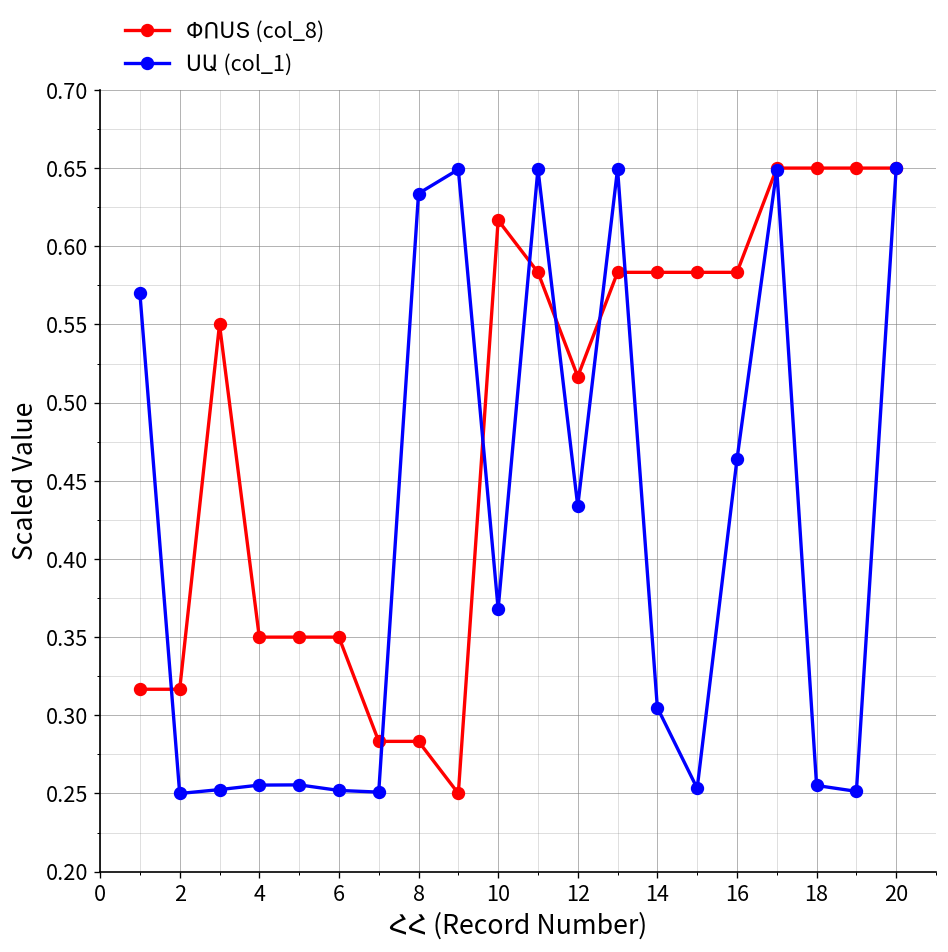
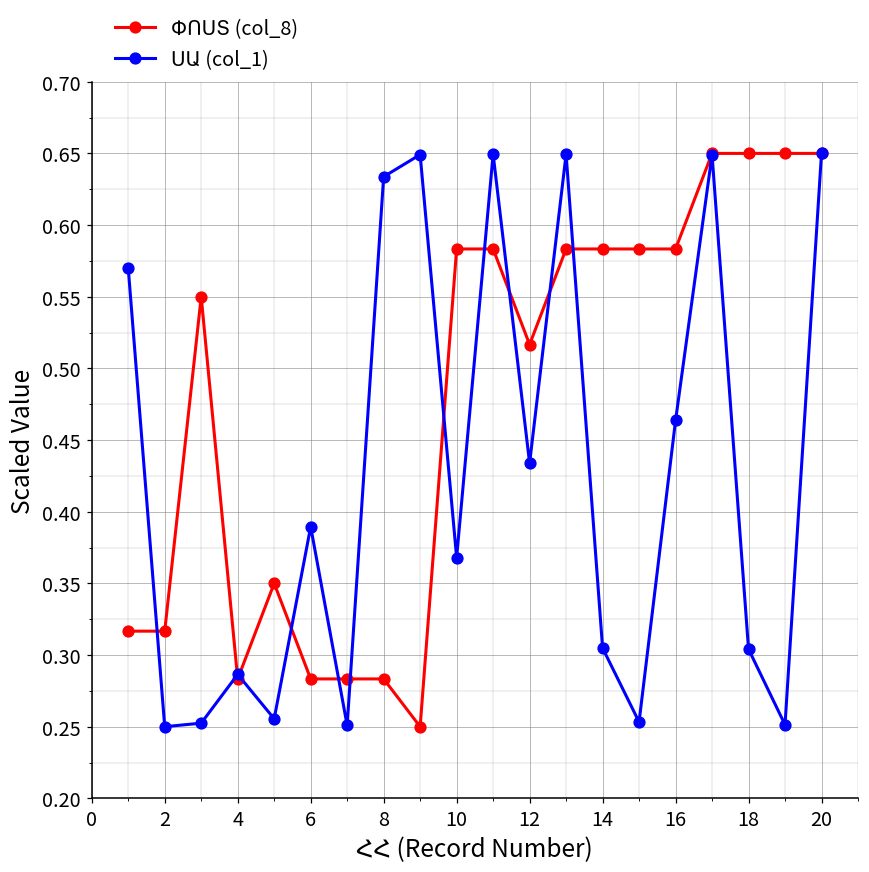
  {
    "ՓՈՍՏ (col_8)": {
      "2": 0.317,
-     "4": 0.350,
-     "6": 0.350,
+     "4": 0.283,
+     "6": 0.283,
      "8": 0.283,
-     "10": 0.617,
+     "10": 0.583,
      "12": 0.517,
      "14": 0.583,
      "16": 0.583,
      "18": 0.650
    },
    "ՍԱ (col_1)": {
      "2": 0.250,
-     "4": 0.255,
-     "6": 0.252,
+     "4": 0.286,
+     "6": 0.390,
      "8": 0.634,
      "10": 0.368,
      "12": 0.434,
      "14": 0.305,
      "16": 0.464,
-     "18": 0.255
+     "18": 0.304
    }
  }
